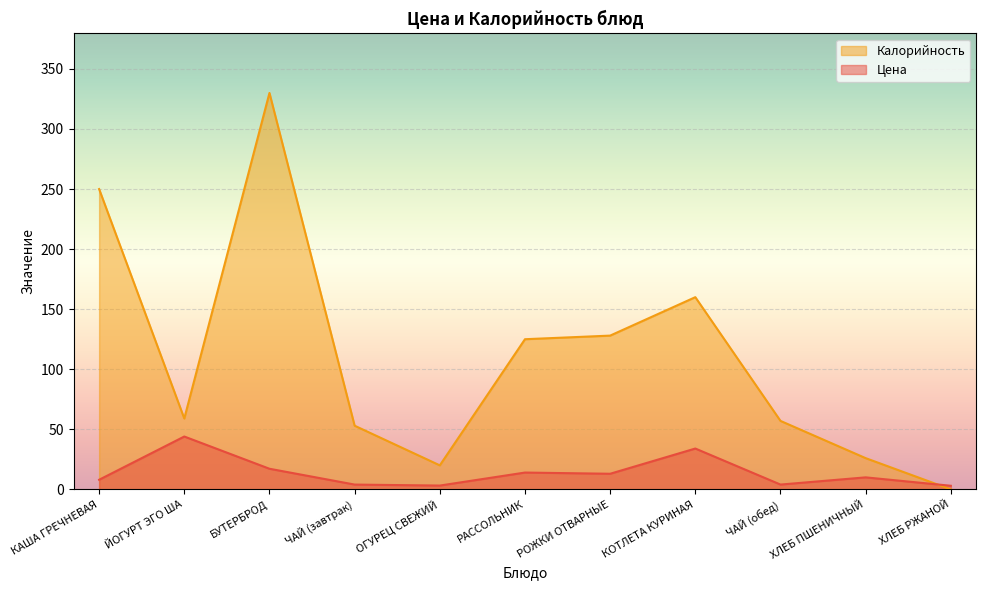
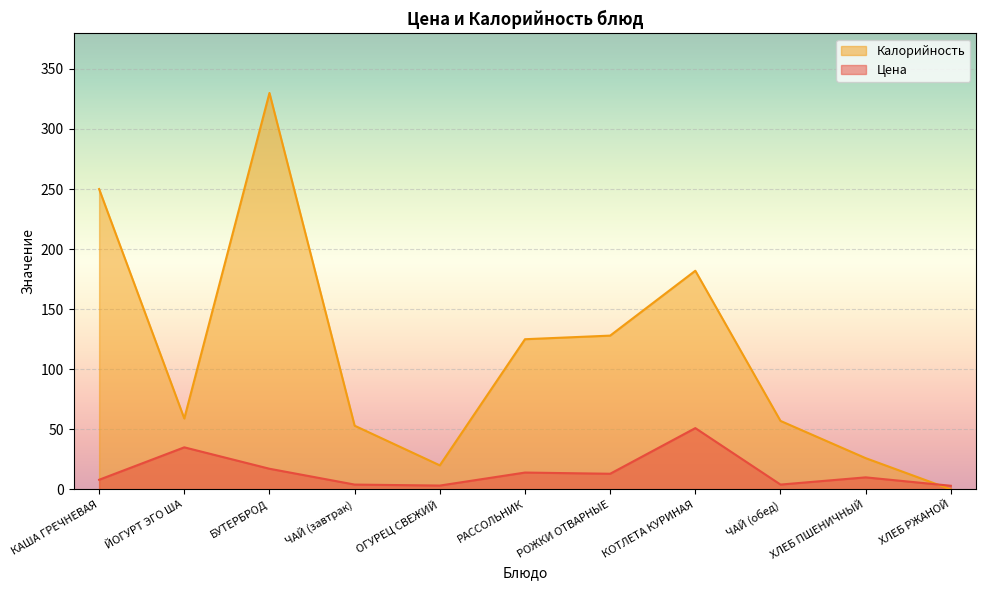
  {
    "Калорийность": {
      "КАША ГРЕЧНЕВАЯ": 250,
      "ЙОГУРТ ЭГО ША": 59,
      "БУТЕРБРОД": 330,
      "ЧАЙ (завтрак)": 53,
      "ОГУРЕЦ СВЕЖИЙ": 20,
      "РАССОЛЬНИК": 125,
      "РОЖКИ ОТВАРНЫЕ": 128,
-     "КОТЛЕТА КУРИНАЯ": 160,
+     "КОТЛЕТА КУРИНАЯ": 182,
      "ЧАЙ (обед)": 57,
      "ХЛЕБ ПШЕНИЧНЫЙ": 26,
      "ХЛЕБ РЖАНОЙ": 0
    },
    "Цена": {
      "КАША ГРЕЧНЕВАЯ": 8,
-     "ЙОГУРТ ЭГО ША": 44,
+     "ЙОГУРТ ЭГО ША": 35,
      "БУТЕРБРОД": 17,
      "ЧАЙ (завтрак)": 4,
      "ОГУРЕЦ СВЕЖИЙ": 3,
      "РАССОЛЬНИК": 14,
      "РОЖКИ ОТВАРНЫЕ": 13,
-     "КОТЛЕТА КУРИНАЯ": 34,
+     "КОТЛЕТА КУРИНАЯ": 51,
      "ЧАЙ (обед)": 4,
      "ХЛЕБ ПШЕНИЧНЫЙ": 10,
      "ХЛЕБ РЖАНОЙ": 3
    }
  }
